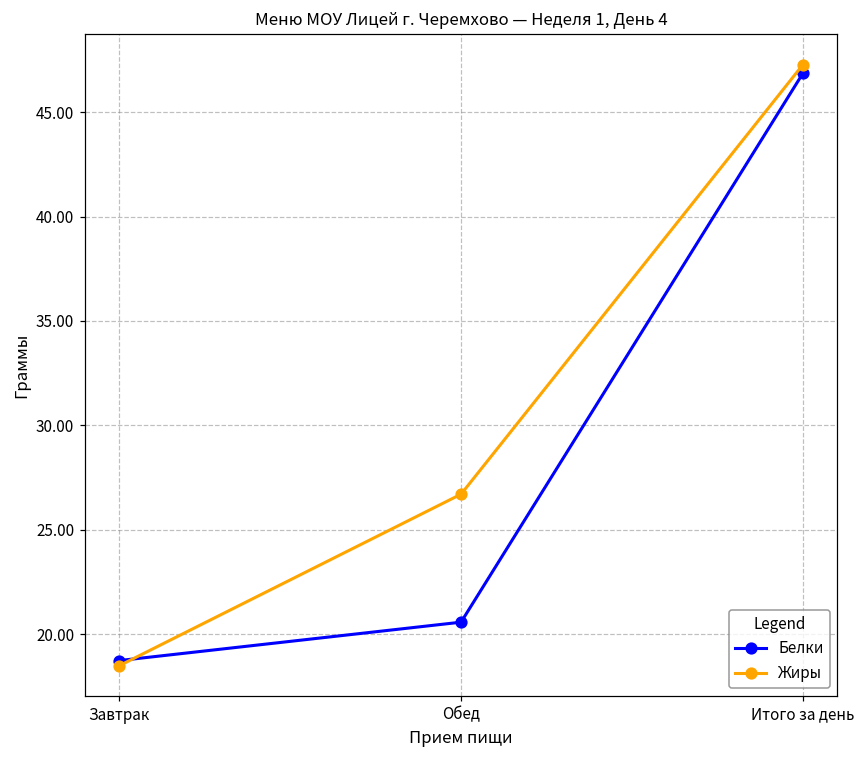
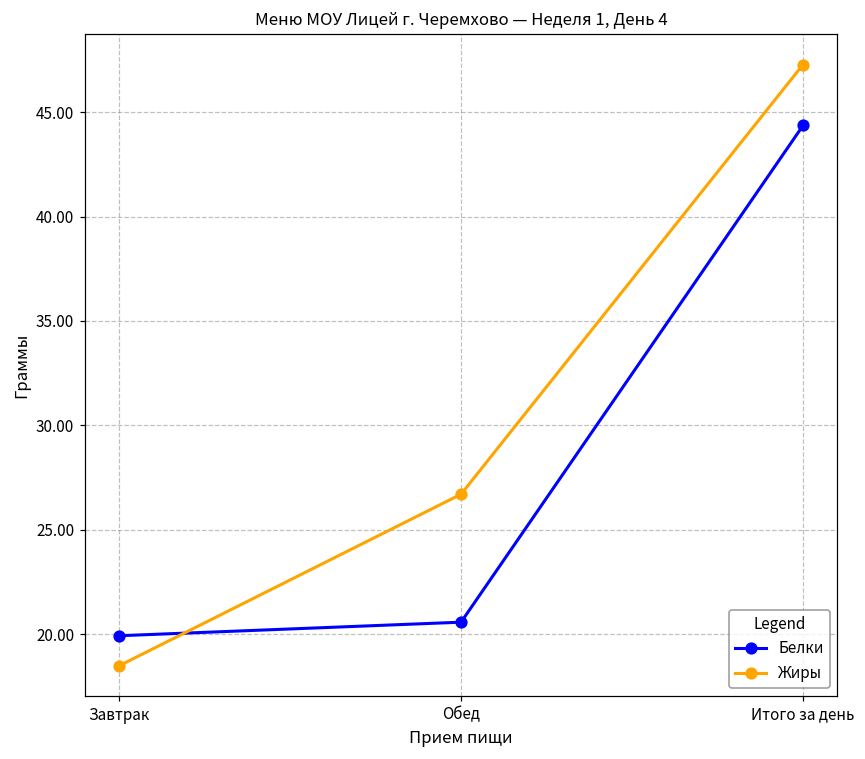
  {
    "Белки": {
-     "Завтрак": 18.7,
+     "Завтрак": 19.9,
      "Обед": 20.6,
-     "Итого за день": 46.9
+     "Итого за день": 44.4
    },
    "Жиры": {
      "Завтрак": 18.5,
      "Обед": 26.7,
      "Итого за день": 47.3
    }
  }
